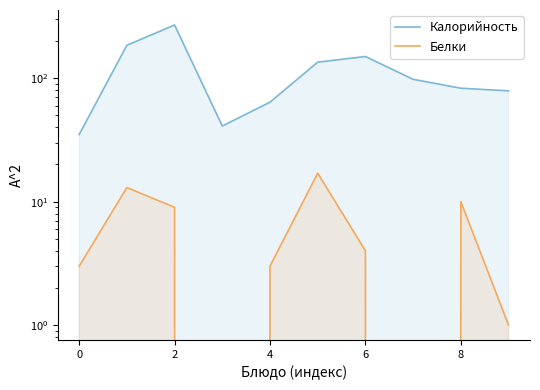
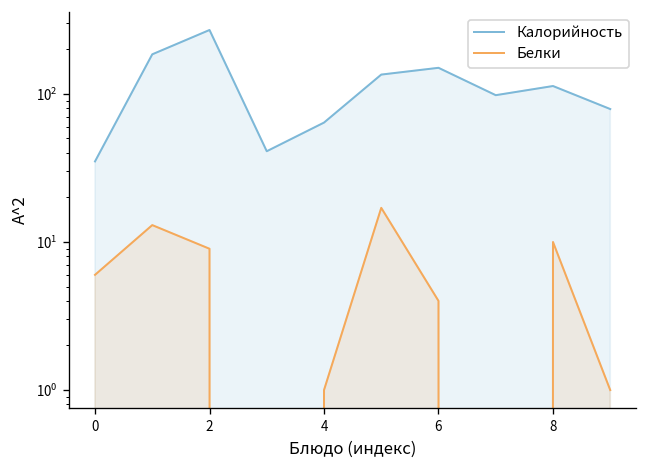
  {
    "Калорийность": {
      "0": 35,
      "2": 270,
      "4": 60,
      "6": 150,
-     "8": 80
+     "8": 110
    },
    "Белки": {
-     "0": 3,
+     "0": 6,
      "2": 9,
-     "4": 3,
+     "4": 1,
      "6": 4,
      "8": 10
    }
  }
